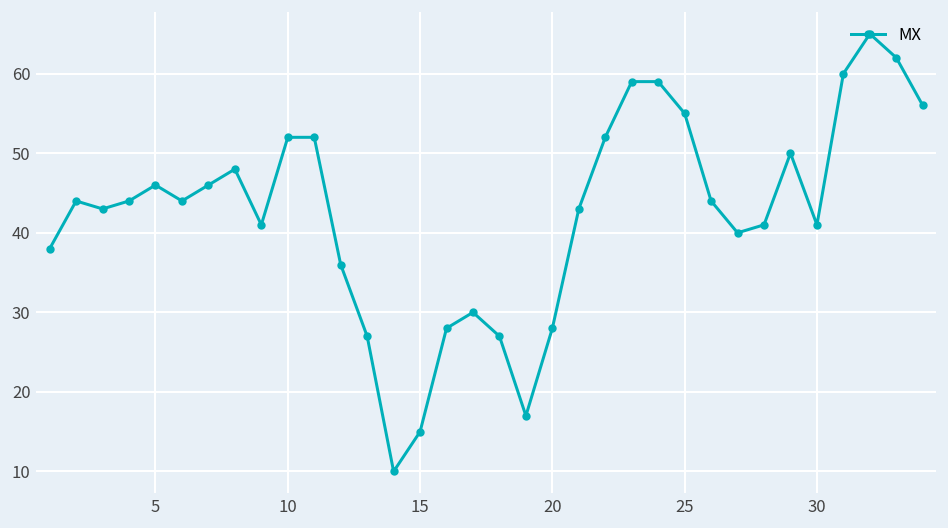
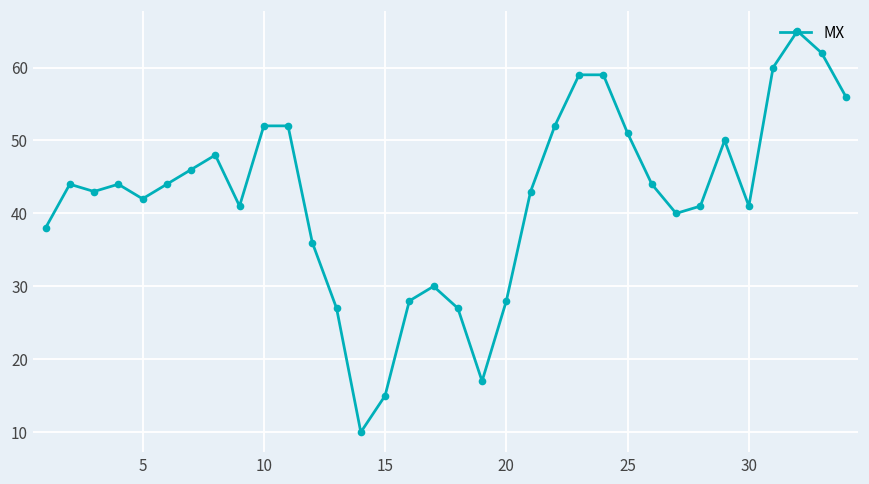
  {
-   "5": 46,
+   "5": 42,
    "10": 52,
    "15": 15,
    "20": 28,
-   "25": 55,
+   "25": 51,
    "30": 41
  }
